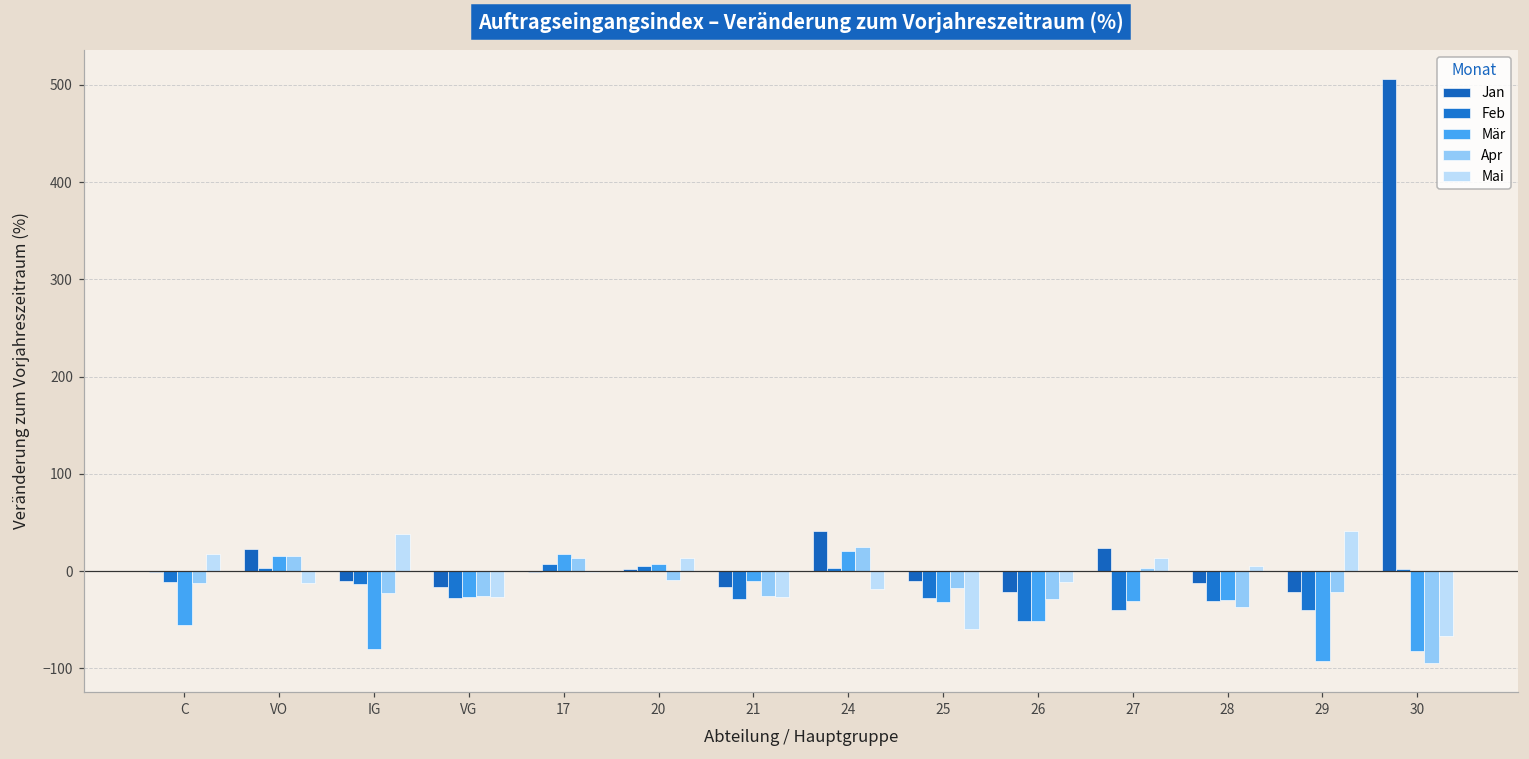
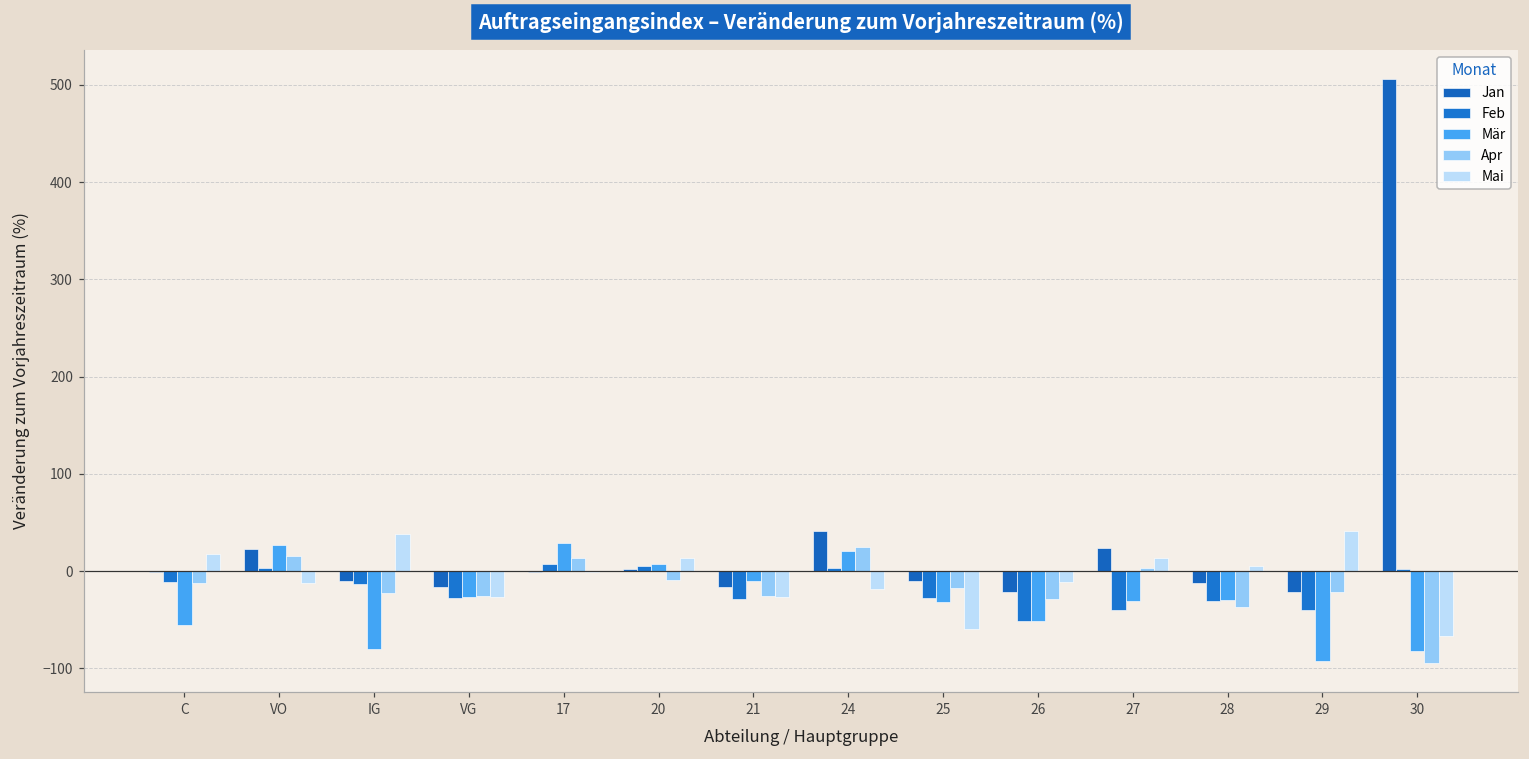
  {
    "Mär": {
      "C": -60,
-     "VO": 20,
+     "VO": 30,
      "IG": -80,
      "VG": -30,
-     "17": 20,
+     "17": 30,
      "20": 10,
      "21": -10,
      "24": 20,
      "25": -30,
      "26": -50,
      "27": -30,
      "28": -30,
      "29": -90,
      "30": -80
    }
  }
